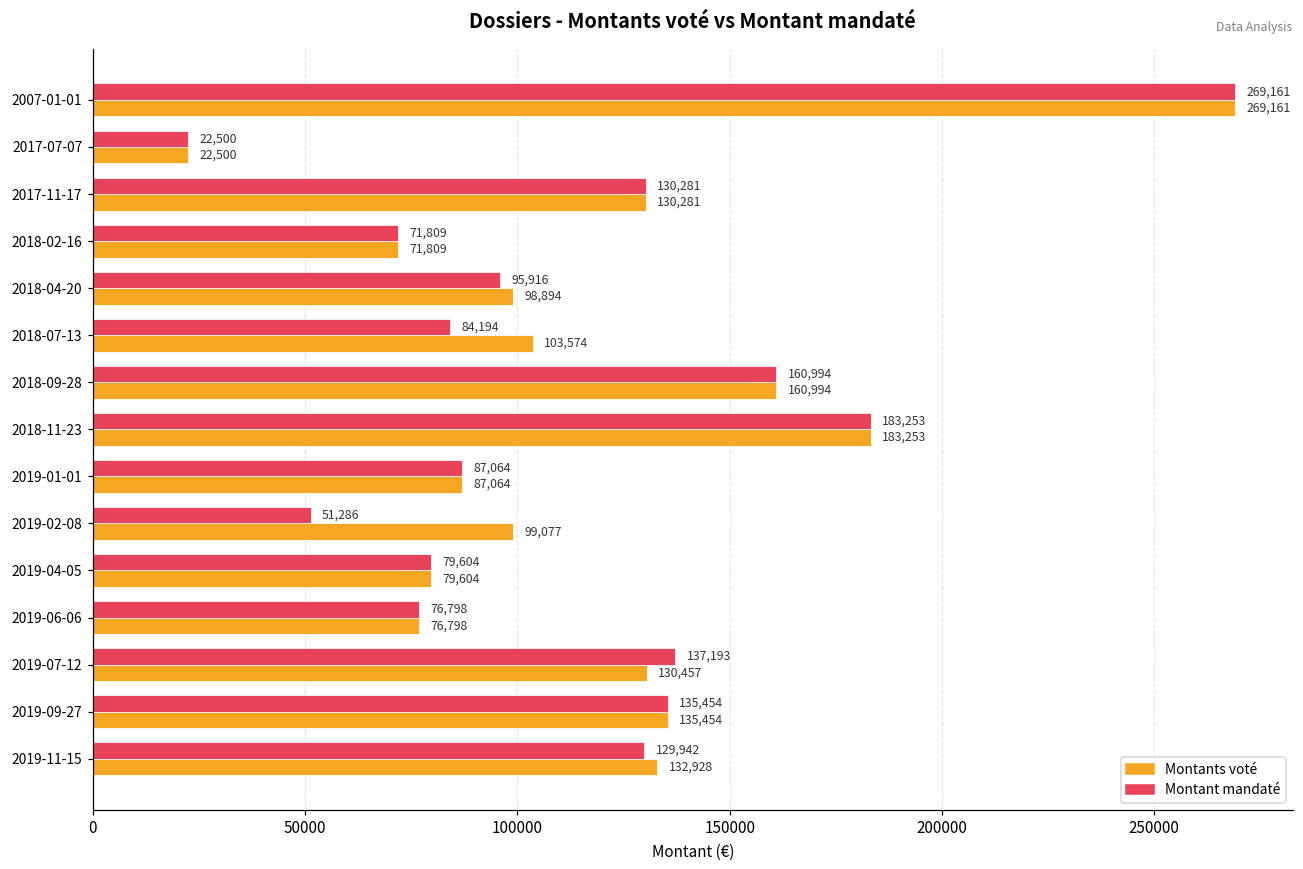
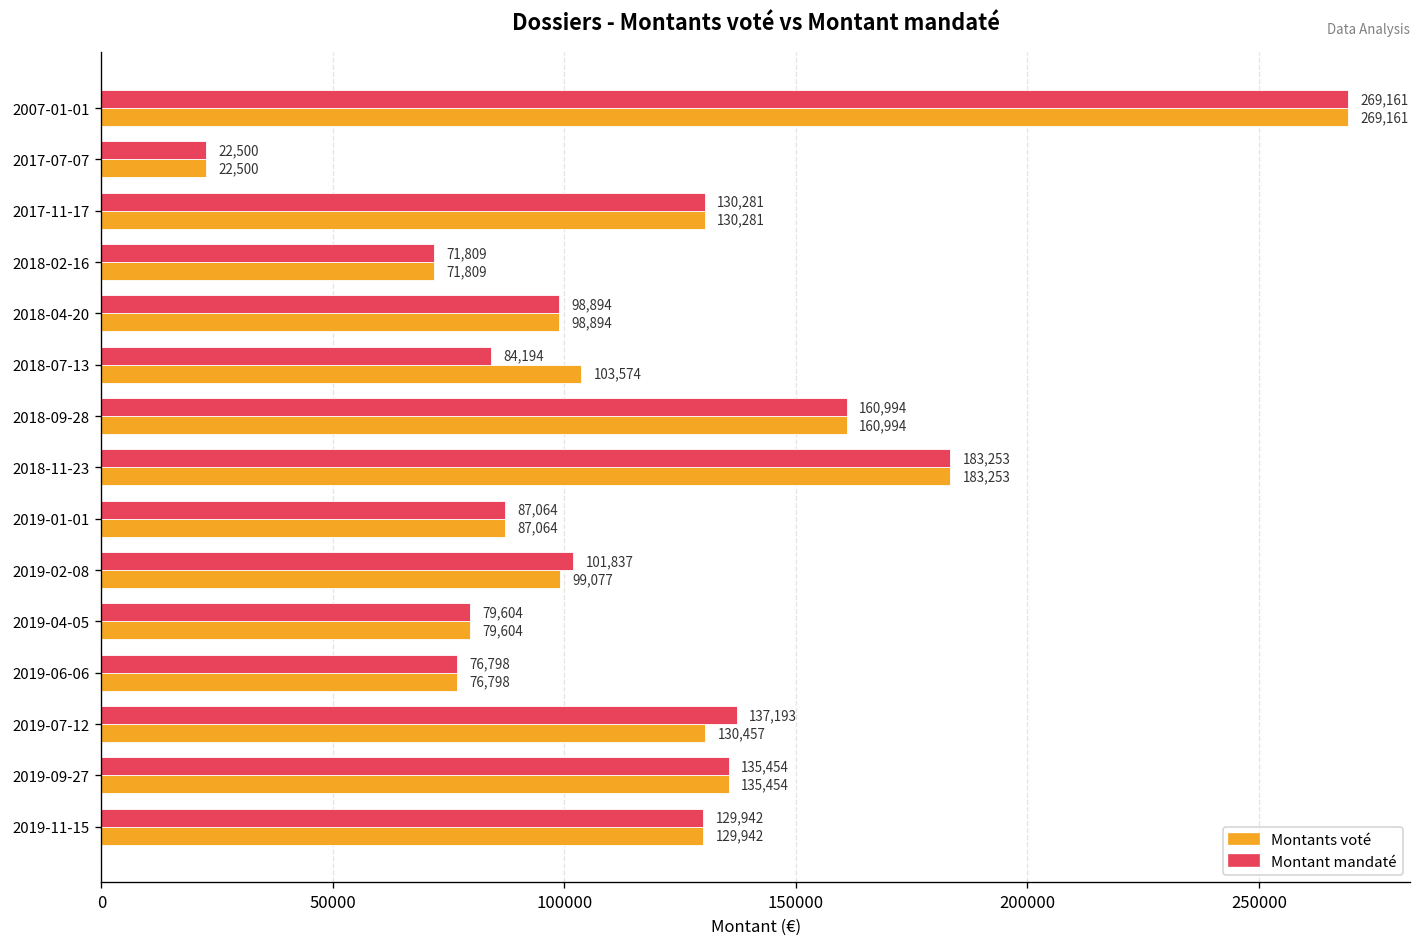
  {
    "Montants voté": {
      "2007-01-01": "269,161",
      "2017-07-07": "22,500",
      "2017-11-17": "130,281",
      "2018-02-16": "71,809",
      "2018-04-20": "98,894",
      "2018-07-13": "103,574",
      "2018-09-28": "160,994",
      "2018-11-23": "183,253",
      "2019-01-01": "87,064",
      "2019-02-08": "99,077",
      "2019-04-05": "79,604",
      "2019-06-06": "76,798",
      "2019-07-12": "130,457",
      "2019-09-27": "135,454",
-     "2019-11-15": "132,928"
+     "2019-11-15": "129,942"
    },
    "Montant mandaté": {
      "2007-01-01": "269,161",
      "2017-07-07": "22,500",
      "2017-11-17": "130,281",
      "2018-02-16": "71,809",
-     "2018-04-20": "95,916",
+     "2018-04-20": "98,894",
      "2018-07-13": "84,194",
      "2018-09-28": "160,994",
      "2018-11-23": "183,253",
      "2019-01-01": "87,064",
-     "2019-02-08": "51,286",
+     "2019-02-08": "101,837",
      "2019-04-05": "79,604",
      "2019-06-06": "76,798",
      "2019-07-12": "137,193",
      "2019-09-27": "135,454",
      "2019-11-15": "129,942"
    }
  }
